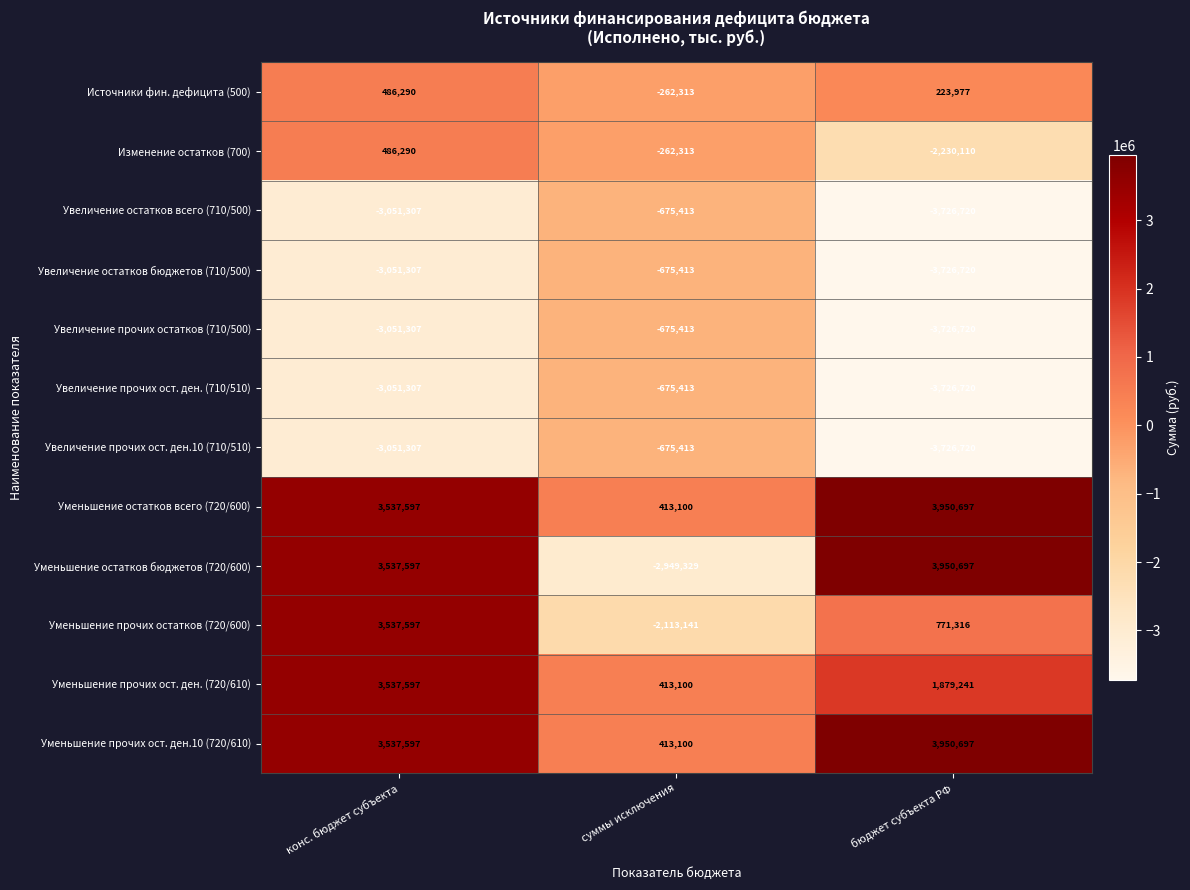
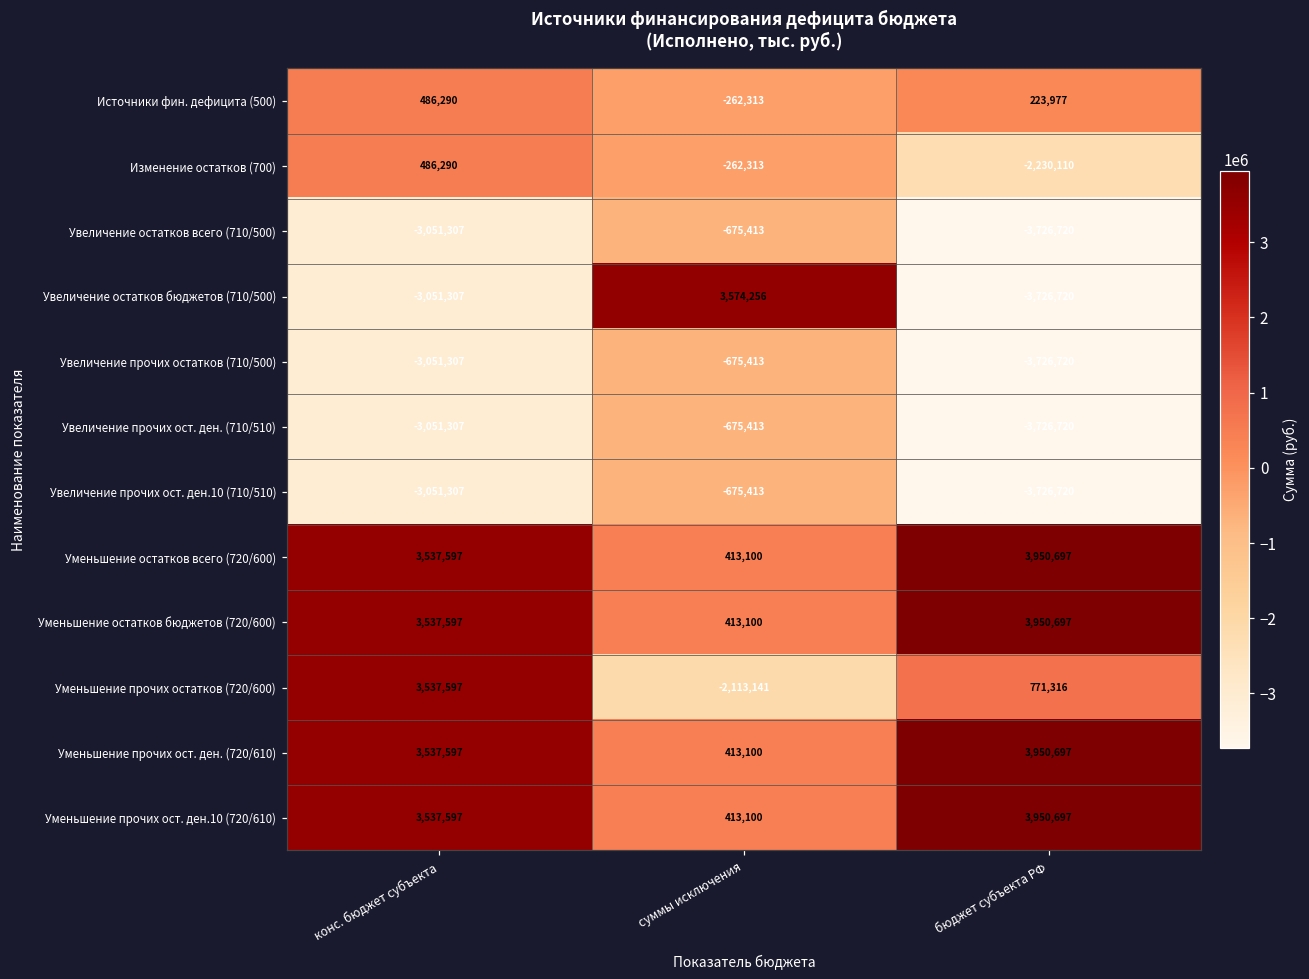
  {
    "Источники фин. дефицита (500)": {
      "конс. бюджет субъекта": "486,290",
      "суммы исключения": "-262,313",
      "бюджет субъекта РФ": "223,977"
    },
    "Изменение остатков (700)": {
      "конс. бюджет субъекта": "486,290",
      "суммы исключения": "-262,313",
      "бюджет субъекта РФ": "-2,230,110"
    },
    "Увеличение остатков всего (710/500)": {
      "суммы исключения": "-675,413"
    },
    "Увеличение остатков бюджетов (710/500)": {
-     "суммы исключения": "-675,413"
+     "суммы исключения": "3,574,256"
    },
    "Увеличение прочих остатков (710/500)": {
      "суммы исключения": "-675,413"
    },
    "Увеличение прочих ост. ден. (710/510)": {
      "суммы исключения": "-675,413"
    },
    "Увеличение прочих ост. ден.10 (710/510)": {
      "суммы исключения": "-675,413"
    },
    "Уменьшение остатков всего (720/600)": {
      "конс. бюджет субъекта": "3,537,597",
      "суммы исключения": "413,100",
      "бюджет субъекта РФ": "3,950,697"
    },
    "Уменьшение остатков бюджетов (720/600)": {
      "конс. бюджет субъекта": "3,537,597",
-     "суммы исключения": "-2,949,329",
+     "суммы исключения": "413,100",
      "бюджет субъекта РФ": "3,950,697"
    },
    "Уменьшение прочих остатков (720/600)": {
      "конс. бюджет субъекта": "3,537,597",
      "суммы исключения": "-2,113,141",
      "бюджет субъекта РФ": "771,316"
    },
    "Уменьшение прочих ост. ден. (720/610)": {
      "конс. бюджет субъекта": "3,537,597",
      "суммы исключения": "413,100",
-     "бюджет субъекта РФ": "1,879,241"
+     "бюджет субъекта РФ": "3,950,697"
    },
    "Уменьшение прочих ост. ден.10 (720/610)": {
      "конс. бюджет субъекта": "3,537,597",
      "суммы исключения": "413,100",
      "бюджет субъекта РФ": "3,950,697"
    }
  }
